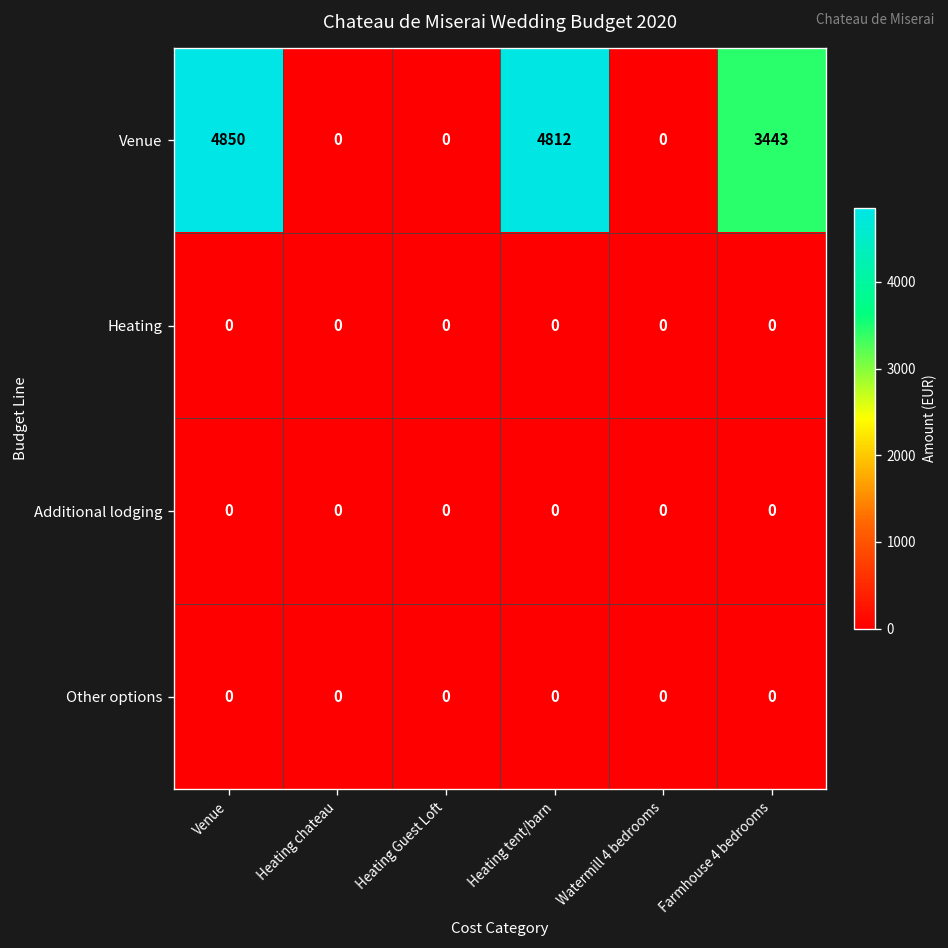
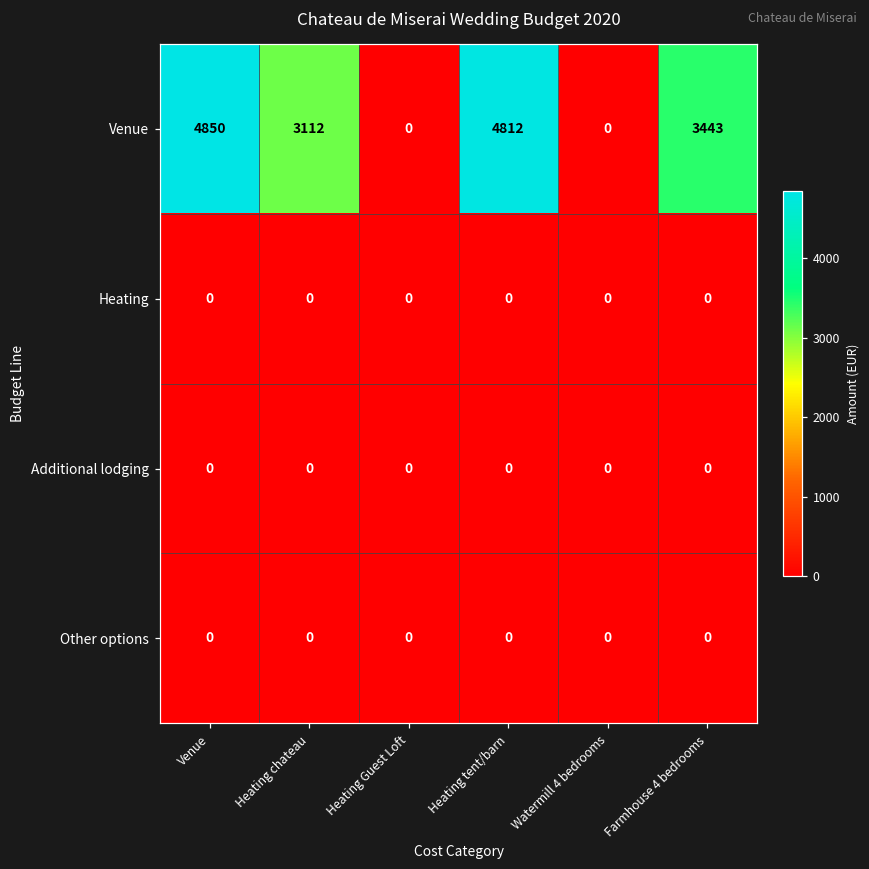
  {
    "Venue": {
      "Venue": 4850,
-     "Heating chateau": 0,
+     "Heating chateau": 3112,
      "Heating Guest Loft": 0,
      "Heating tent/barn": 4812,
      "Watermill 4 bedrooms": 0,
      "Farmhouse 4 bedrooms": 3443
    },
    "Heating": {
      "Venue": 0,
      "Heating chateau": 0,
      "Heating Guest Loft": 0,
      "Heating tent/barn": 0,
      "Watermill 4 bedrooms": 0,
      "Farmhouse 4 bedrooms": 0
    },
    "Additional lodging": {
      "Venue": 0,
      "Heating chateau": 0,
      "Heating Guest Loft": 0,
      "Heating tent/barn": 0,
      "Watermill 4 bedrooms": 0,
      "Farmhouse 4 bedrooms": 0
    },
    "Other options": {
      "Venue": 0,
      "Heating chateau": 0,
      "Heating Guest Loft": 0,
      "Heating tent/barn": 0,
      "Watermill 4 bedrooms": 0,
      "Farmhouse 4 bedrooms": 0
    }
  }
